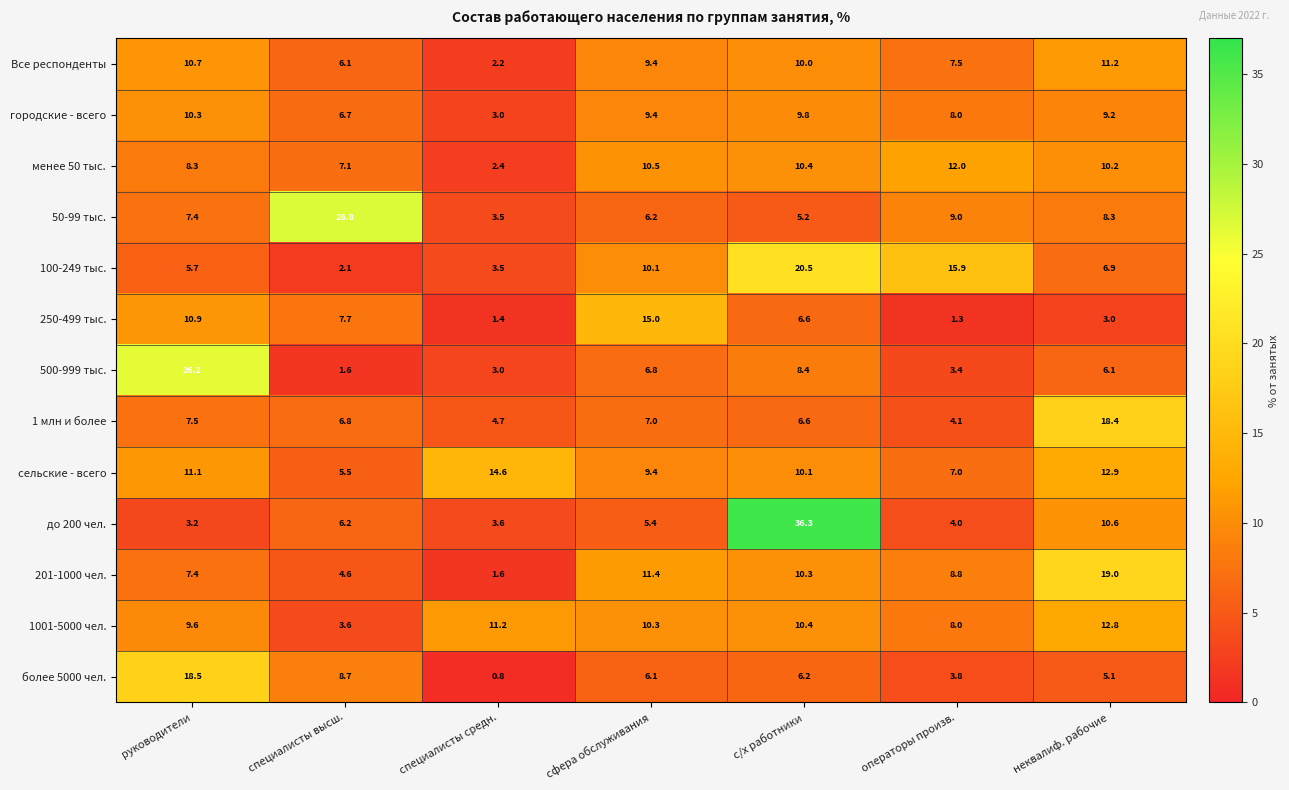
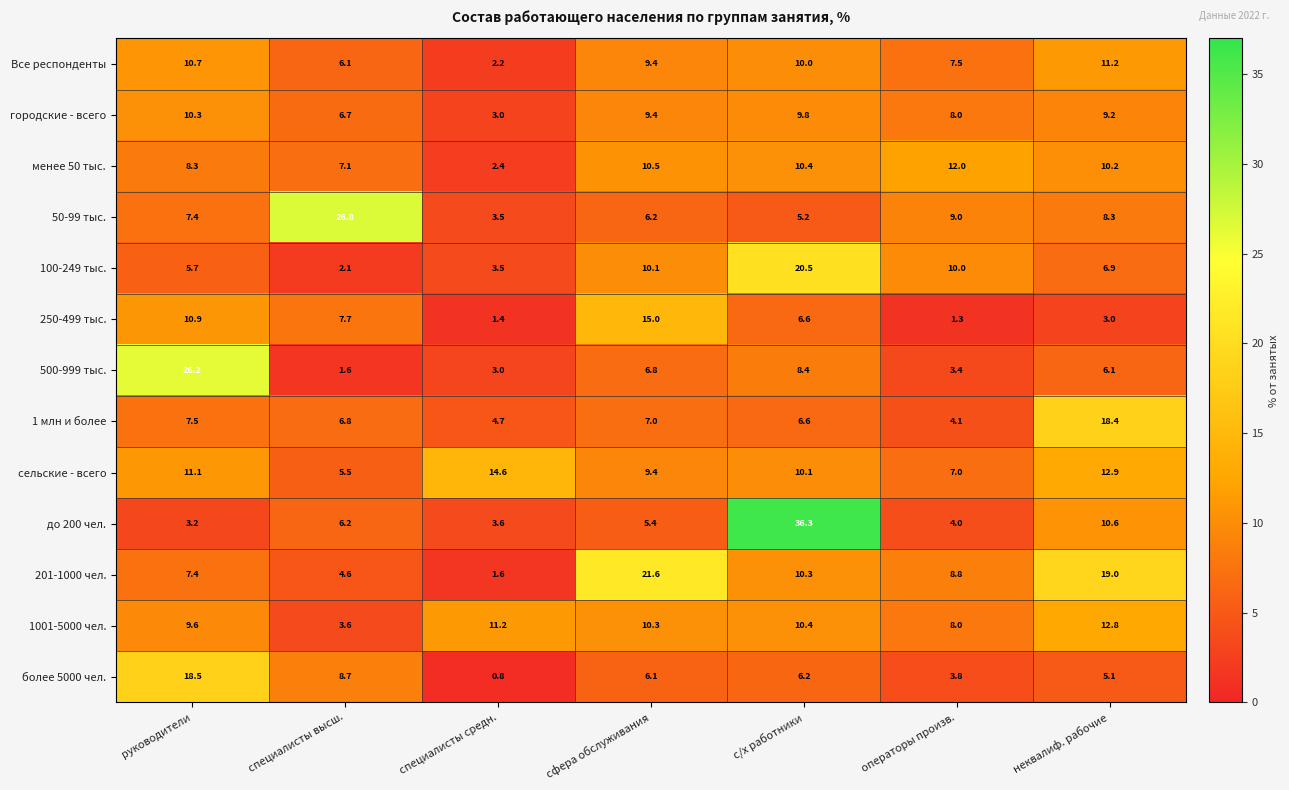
  {
    "Все респонденты": {
      "руководители": 10.7,
      "специалисты высш.": 6.1,
      "специалисты средн.": 2.2,
      "сфера обслуживания": 9.4,
      "с/х работники": 10.0,
      "операторы произв.": 7.5,
      "неквалиф. рабочие": 11.2
    },
    "городские - всего": {
      "руководители": 10.3,
      "специалисты высш.": 6.7,
      "специалисты средн.": 3.0,
      "сфера обслуживания": 9.4,
      "с/х работники": 9.8,
      "операторы произв.": 8.0,
      "неквалиф. рабочие": 9.2
    },
    "менее 50 тыс.": {
      "руководители": 8.3,
      "специалисты высш.": 7.1,
      "специалисты средн.": 2.4,
      "сфера обслуживания": 10.5,
      "с/х работники": 10.4,
      "операторы произв.": 12.0,
      "неквалиф. рабочие": 10.2
    },
    "50-99 тыс.": {
      "руководители": 7.4,
      "специалисты высш.": 26.8,
      "специалисты средн.": 3.5,
      "сфера обслуживания": 6.2,
      "с/х работники": 5.2,
      "операторы произв.": 9.0,
      "неквалиф. рабочие": 8.3
    },
    "100-249 тыс.": {
      "руководители": 5.7,
      "специалисты высш.": 2.1,
      "специалисты средн.": 3.5,
      "сфера обслуживания": 10.1,
      "с/х работники": 20.5,
-     "операторы произв.": 15.9,
+     "операторы произв.": 10.0,
      "неквалиф. рабочие": 6.9
    },
    "250-499 тыс.": {
      "руководители": 10.9,
      "специалисты высш.": 7.7,
      "специалисты средн.": 1.4,
      "сфера обслуживания": 15.0,
      "с/х работники": 6.6,
      "операторы произв.": 1.3,
      "неквалиф. рабочие": 3.0
    },
    "500-999 тыс.": {
      "руководители": 26.2,
      "специалисты высш.": 1.6,
      "специалисты средн.": 3.0,
      "сфера обслуживания": 6.8,
      "с/х работники": 8.4,
      "операторы произв.": 3.4,
      "неквалиф. рабочие": 6.1
    },
    "1 млн и более": {
      "руководители": 7.5,
      "специалисты высш.": 6.8,
      "специалисты средн.": 4.7,
      "сфера обслуживания": 7.0,
      "с/х работники": 6.6,
      "операторы произв.": 4.1,
      "неквалиф. рабочие": 18.4
    },
    "сельские - всего": {
      "руководители": 11.1,
      "специалисты высш.": 5.5,
      "специалисты средн.": 14.6,
      "сфера обслуживания": 9.4,
      "с/х работники": 10.1,
      "операторы произв.": 7.0,
      "неквалиф. рабочие": 12.9
    },
    "до 200 чел.": {
      "руководители": 3.2,
      "специалисты высш.": 6.2,
      "специалисты средн.": 3.6,
      "сфера обслуживания": 5.4,
      "с/х работники": 36.3,
      "операторы произв.": 4.0,
      "неквалиф. рабочие": 10.6
    },
    "201-1000 чел.": {
      "руководители": 7.4,
      "специалисты высш.": 4.6,
      "специалисты средн.": 1.6,
-     "сфера обслуживания": 11.4,
+     "сфера обслуживания": 21.6,
      "с/х работники": 10.3,
      "операторы произв.": 8.8,
      "неквалиф. рабочие": 19.0
    },
    "1001-5000 чел.": {
      "руководители": 9.6,
      "специалисты высш.": 3.6,
      "специалисты средн.": 11.2,
      "сфера обслуживания": 10.3,
      "с/х работники": 10.4,
      "операторы произв.": 8.0,
      "неквалиф. рабочие": 12.8
    },
    "более 5000 чел.": {
      "руководители": 18.5,
      "специалисты высш.": 8.7,
      "специалисты средн.": 0.8,
      "сфера обслуживания": 6.1,
      "с/х работники": 6.2,
      "операторы произв.": 3.8,
      "неквалиф. рабочие": 5.1
    }
  }
